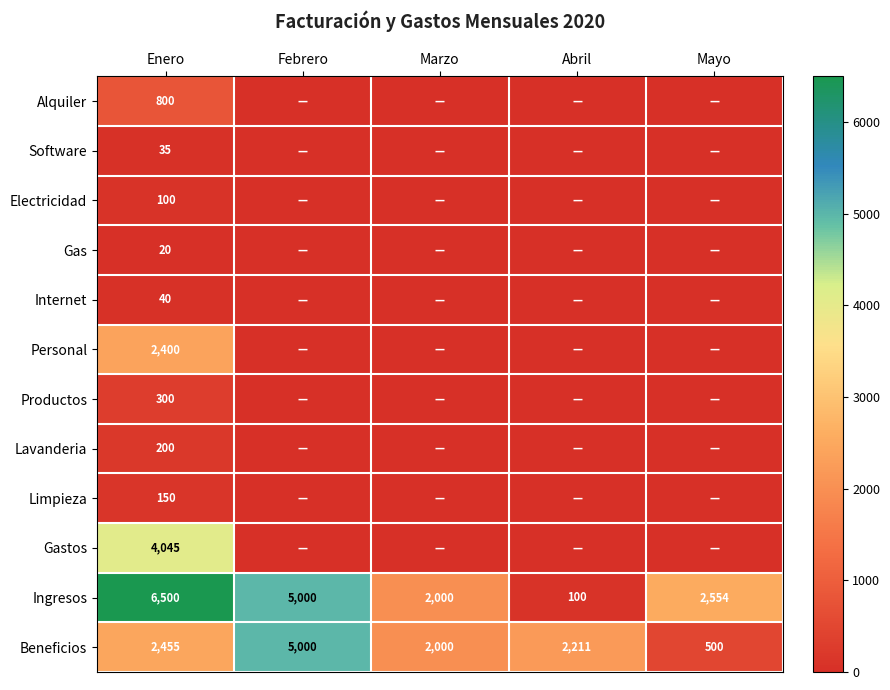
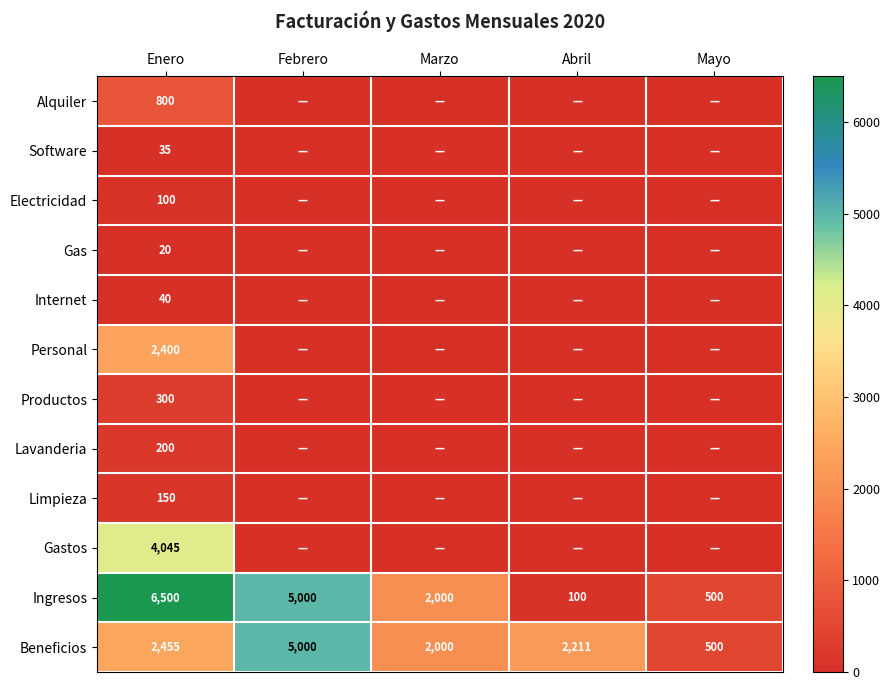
  {
    "Alquiler": {
      "Enero": "800"
    },
    "Software": {
      "Enero": "35"
    },
    "Electricidad": {
      "Enero": "100"
    },
    "Gas": {
      "Enero": "20"
    },
    "Internet": {
      "Enero": "40"
    },
    "Personal": {
      "Enero": "2,400"
    },
    "Productos": {
      "Enero": "300"
    },
    "Lavanderia": {
      "Enero": "200"
    },
    "Limpieza": {
      "Enero": "150"
    },
    "Gastos": {
      "Enero": "4,045"
    },
    "Ingresos": {
      "Enero": "6,500",
      "Febrero": "5,000",
      "Marzo": "2,000",
      "Abril": "100",
-     "Mayo": "2,554"
+     "Mayo": "500"
    },
    "Beneficios": {
      "Enero": "2,455",
      "Febrero": "5,000",
      "Marzo": "2,000",
      "Abril": "2,211",
      "Mayo": "500"
    }
  }
